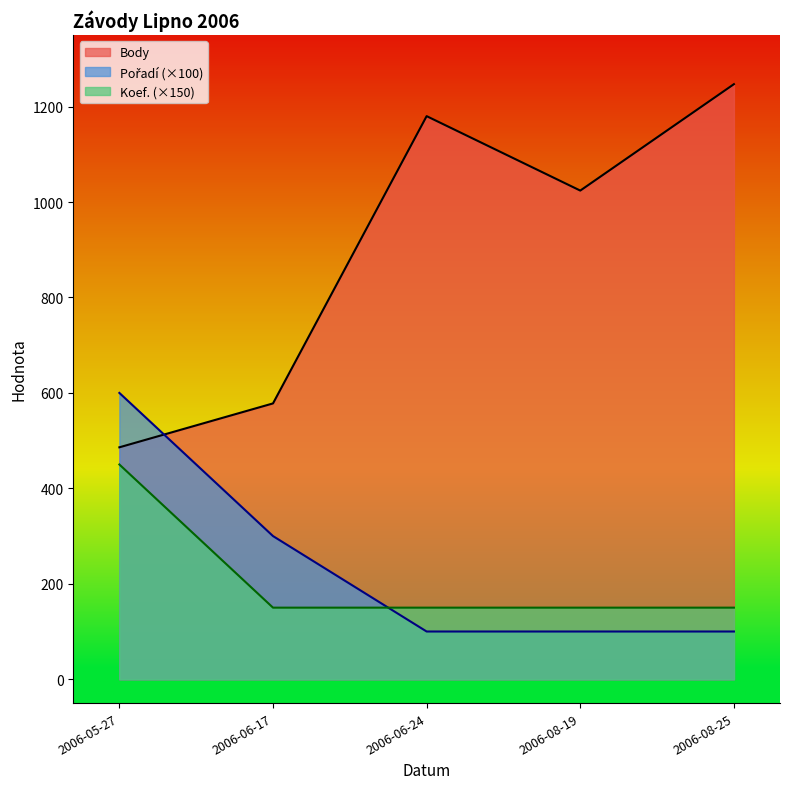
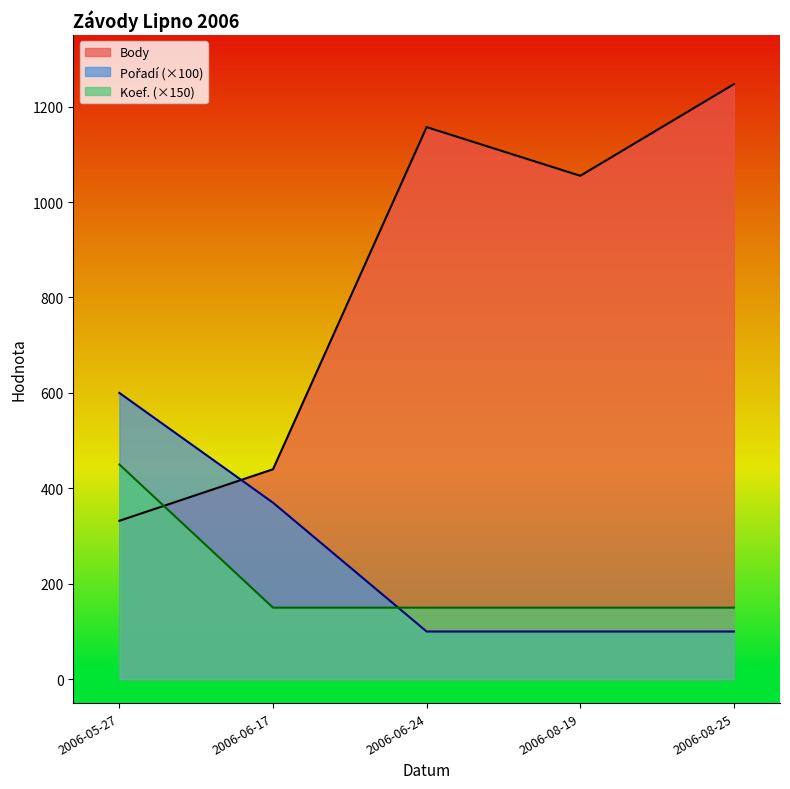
  {
    "Body": {
-     "2006-05-27": 490,
-     "2006-06-17": 580,
-     "2006-06-24": 1180,
-     "2006-08-19": 1020,
+     "2006-05-27": 330,
+     "2006-06-17": 440,
+     "2006-06-24": 1160,
+     "2006-08-19": 1060,
      "2006-08-25": 1250
    },
    "Pořadí (×100)": {
      "2006-05-27": 600,
-     "2006-06-17": 300,
+     "2006-06-17": 370,
      "2006-06-24": 100,
      "2006-08-19": 100,
      "2006-08-25": 100
    },
    "Koef. (×150)": {
      "2006-05-27": 450,
      "2006-06-17": 150,
      "2006-06-24": 150,
      "2006-08-19": 150,
      "2006-08-25": 150
    }
  }
